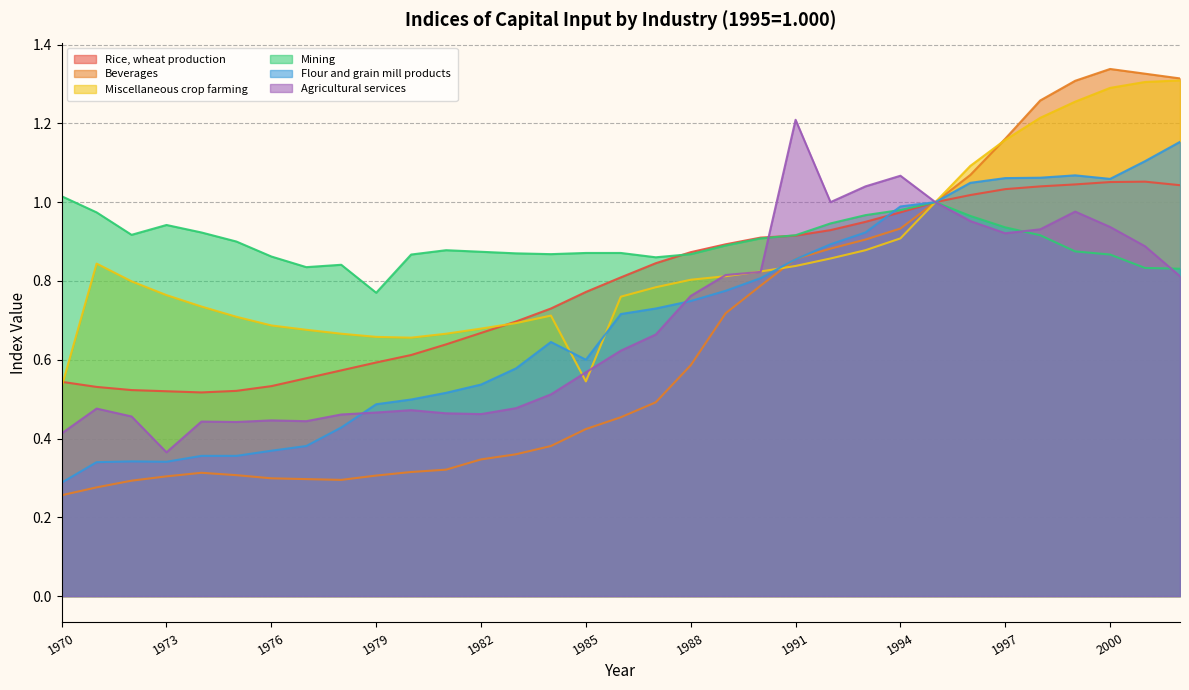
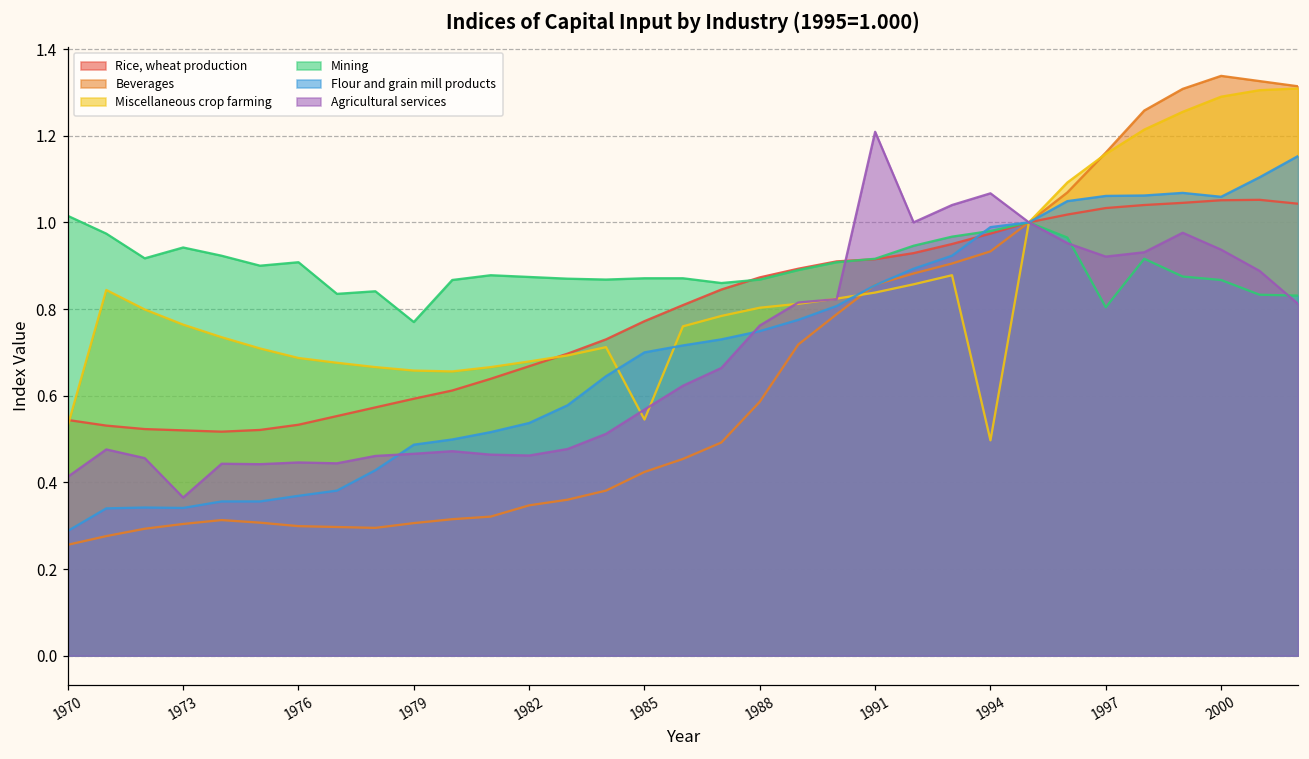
  {
    "Miscellaneous crop farming": {
      "1970": 0.53,
      "1973": 0.76,
      "1976": 0.69,
      "1979": 0.66,
      "1982": 0.68,
      "1985": 0.55,
      "1988": 0.80,
      "1991": 0.84,
-     "1994": 0.91,
+     "1994": 0.50,
      "2000": 1.29
    },
    "Mining": {
      "1970": 1.02,
      "1973": 0.94,
-     "1976": 0.86,
+     "1976": 0.91,
      "1979": 0.77,
      "1982": 0.87,
      "1985": 0.87,
-     "1997": 0.94,
+     "1997": 0.80,
      "2000": 0.87
    },
    "Flour and grain mill products": {
      "1970": 0.29,
      "1973": 0.34,
      "1976": 0.37,
      "1979": 0.49,
      "1982": 0.54,
-     "1985": 0.6,
+     "1985": 0.7,
      "1988": 0.75,
      "1994": 0.99,
      "1997": 1.06,
      "2000": 1.06
    },
    "Agricultural services": {
      "1970": 0.41,
      "1973": 0.37,
      "1976": 0.45,
      "1979": 0.47,
      "1982": 0.46,
      "1985": 0.57,
      "1988": 0.76,
      "1991": 1.21,
      "1994": 1.07,
      "1997": 0.92,
      "2000": 0.94
    }
  }
